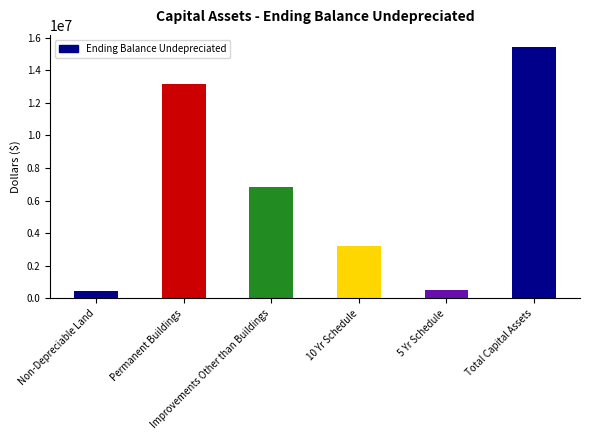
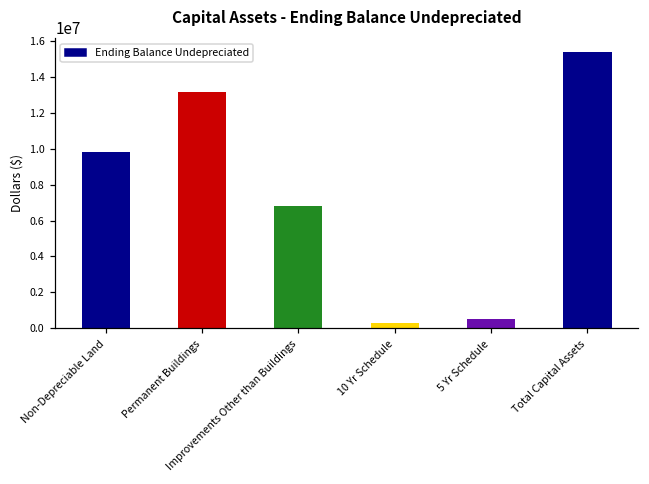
  {
-   "Non-Depreciable Land": 400000,
+   "Non-Depreciable Land": 9800000,
    "Permanent Buildings": 13200000,
    "Improvements Other than Buildings": 6800000,
-   "10 Yr Schedule": 3200000,
+   "10 Yr Schedule": 300000,
    "5 Yr Schedule": 500000,
    "Total Capital Assets": 15400000
  }
